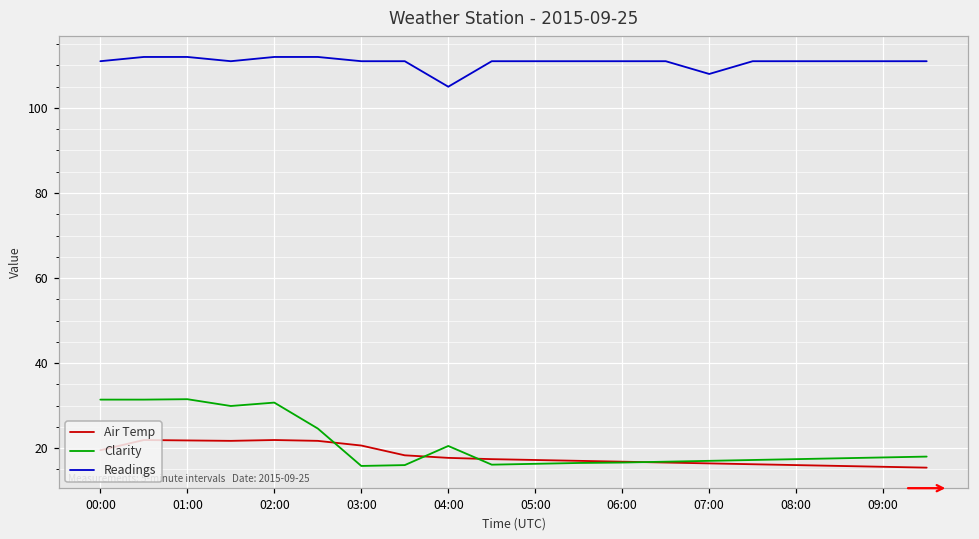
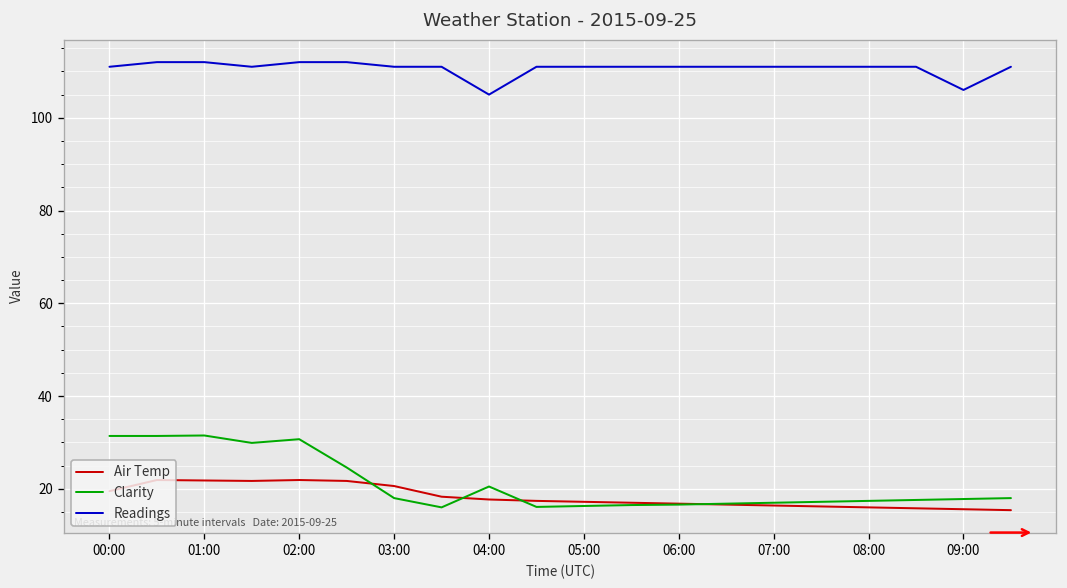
  {
    "Air Temp": {
      "01:00": 22,
      "02:00": 22,
      "03:00": 21,
      "04:00": 18,
      "05:00": 17,
      "08:00": 16,
      "09:00": 16
    },
    "Clarity": {
      "00:00": 31,
      "01:00": 32,
      "02:00": 31,
-     "03:00": 16,
+     "03:00": 18,
      "04:00": 21,
      "05:00": 16,
      "08:00": 17,
      "09:00": 18
    },
    "Readings": {
      "00:00": 111,
      "01:00": 112,
      "02:00": 112,
      "03:00": 111,
      "04:00": 105,
      "05:00": 111,
      "06:00": 111,
-     "07:00": 108,
+     "07:00": 111,
      "08:00": 111,
-     "09:00": 111
+     "09:00": 106
    }
  }
